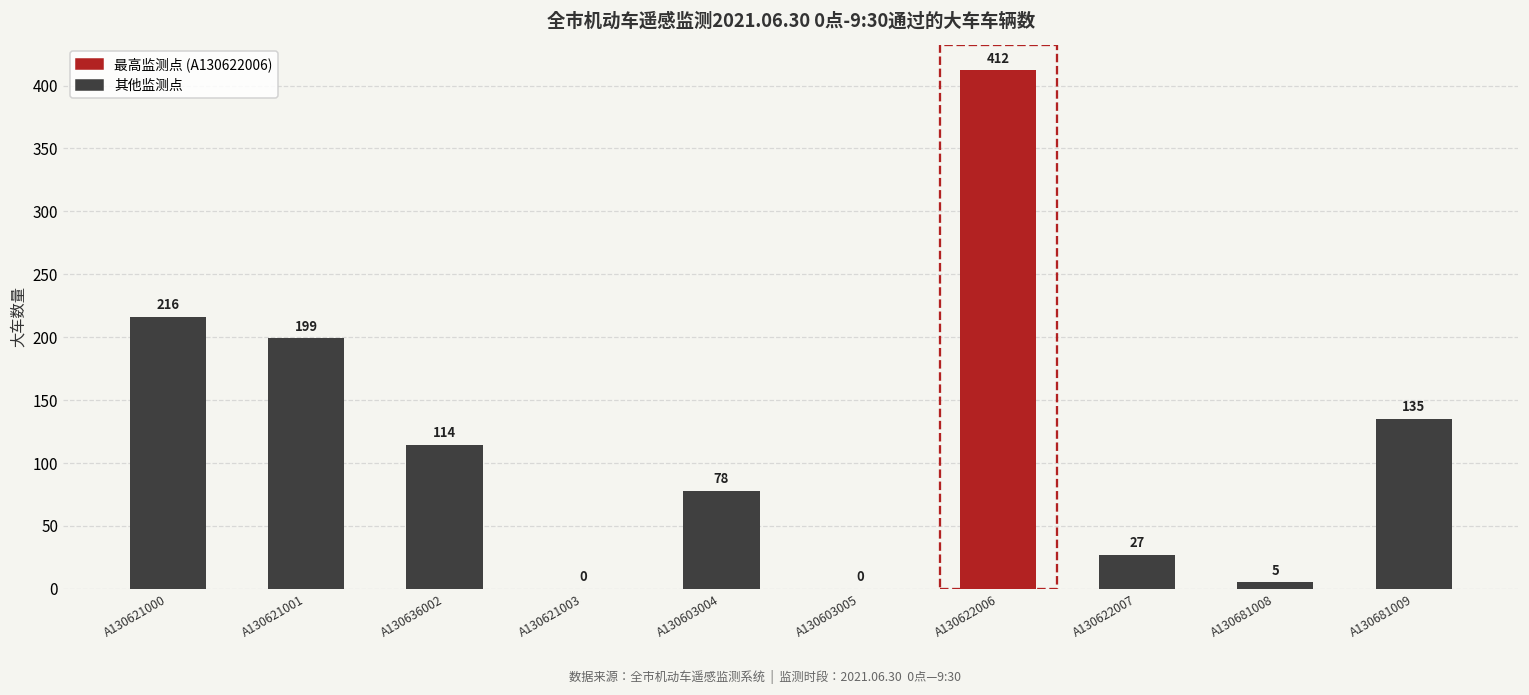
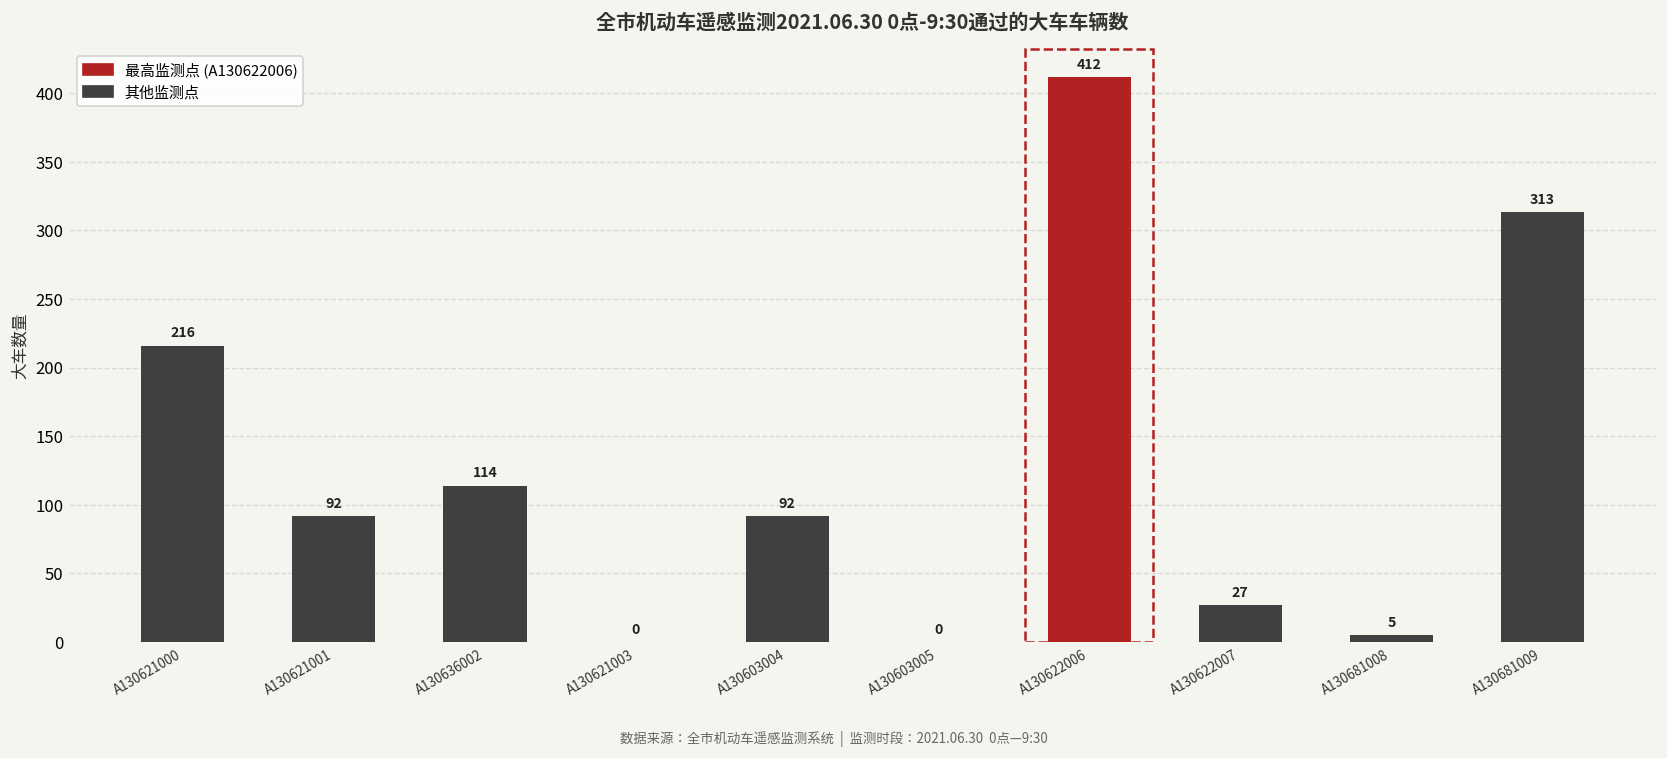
  {
    "A130621000": 216,
-   "A130621001": 199,
+   "A130621001": 92,
    "A130636002": 114,
    "A130621003": 0,
-   "A130603004": 78,
+   "A130603004": 92,
    "A130603005": 0,
    "A130622006": 412,
    "A130622007": 27,
    "A130681008": 5,
-   "A130681009": 135
+   "A130681009": 313
  }
